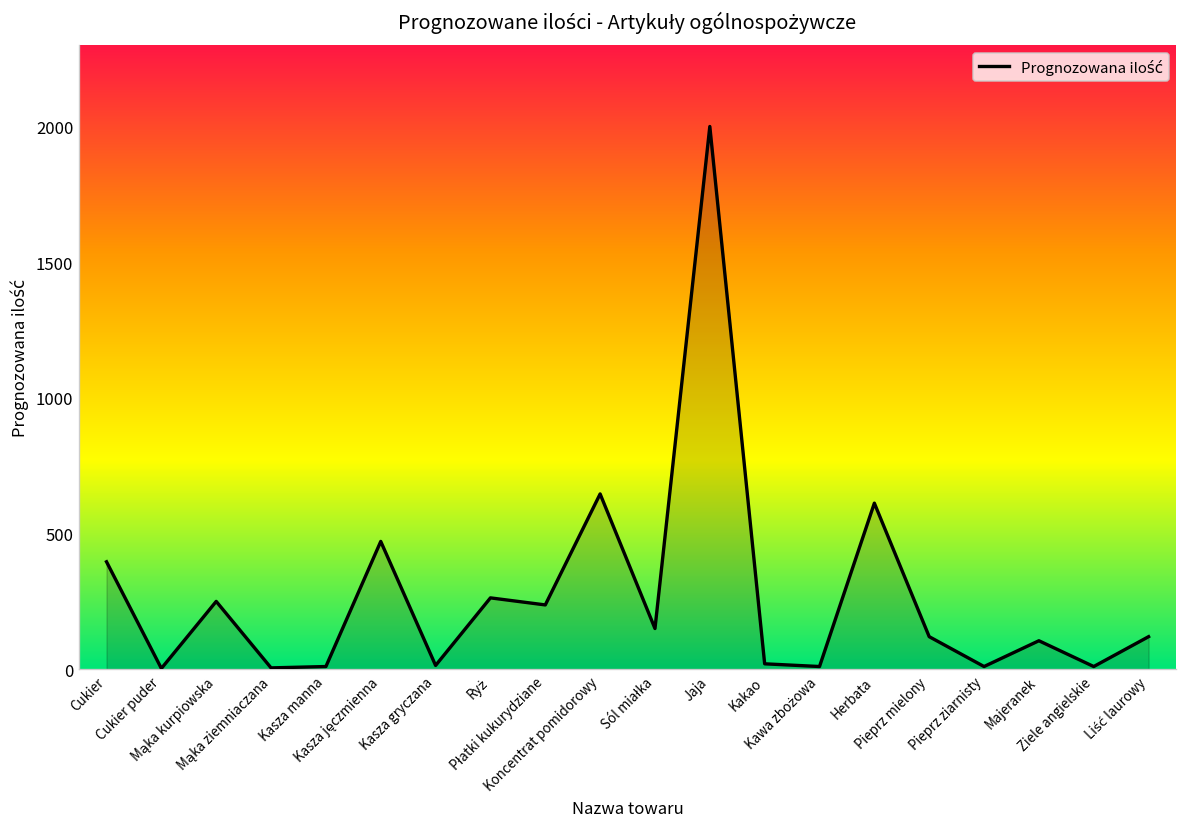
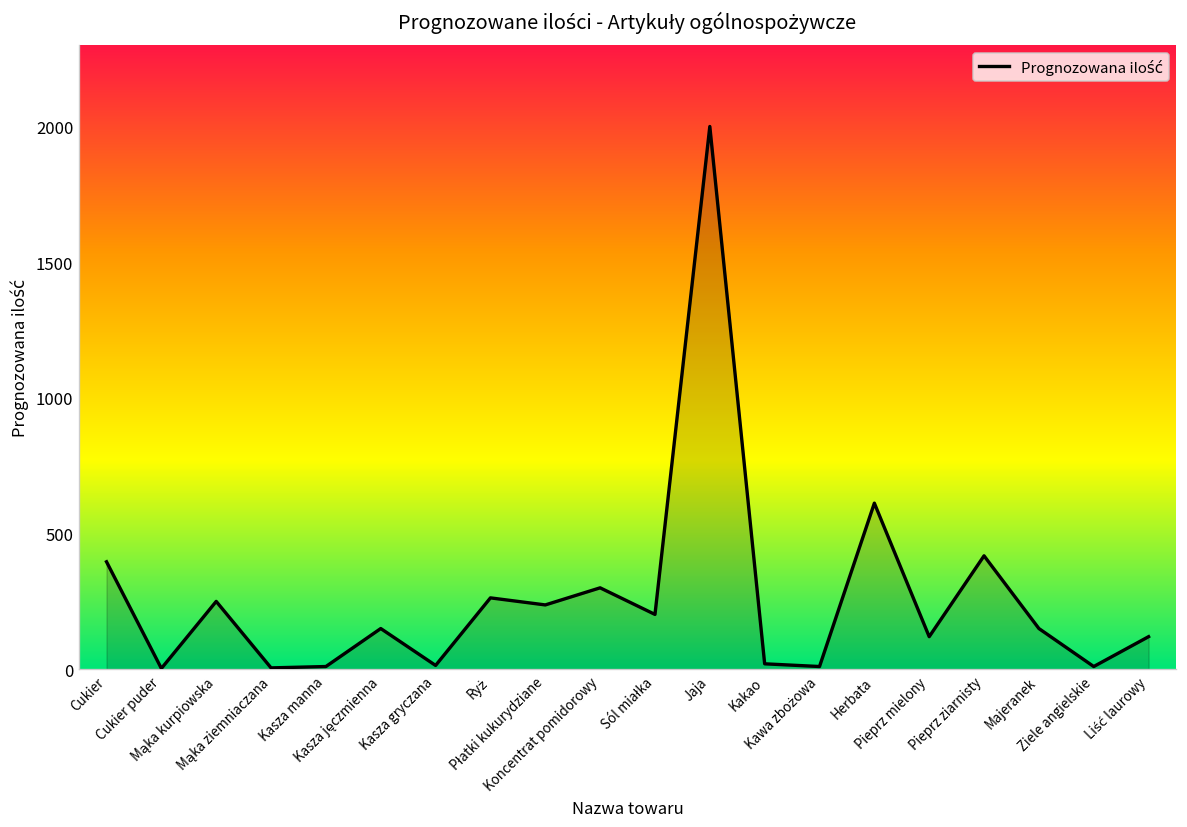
  {
    "Cukier": 400,
    "Cukier puder": 0,
    "Mąka kurpiowska": 250,
    "Mąka ziemniaczana": 10,
    "Kasza manna": 10,
-   "Kasza jęczmienna": 470,
+   "Kasza jęczmienna": 150,
    "Kasza gryczana": 10,
    "Ryż": 260,
    "Płatki kukurydziane": 240,
-   "Koncentrat pomidorowy": 650,
-   "Sól miałka": 150,
+   "Koncentrat pomidorowy": 300,
+   "Sól miałka": 200,
    "Jaja": 2000,
    "Kakao": 20,
    "Kawa zbożowa": 10,
    "Herbata": 610,
    "Pieprz mielony": 120,
-   "Pieprz ziarnisty": 10,
-   "Majeranek": 110,
+   "Pieprz ziarnisty": 420,
+   "Majeranek": 150,
    "Ziele angielskie": 10,
    "Liść laurowy": 120
  }
